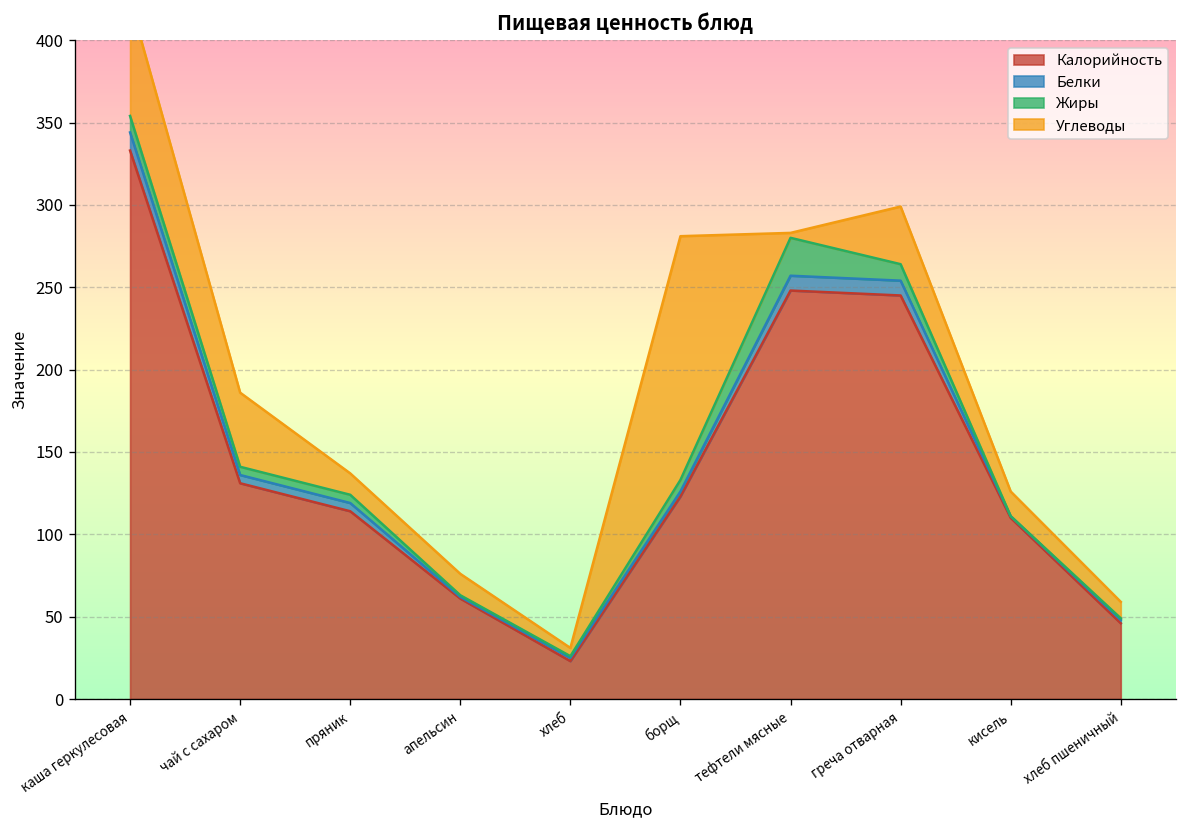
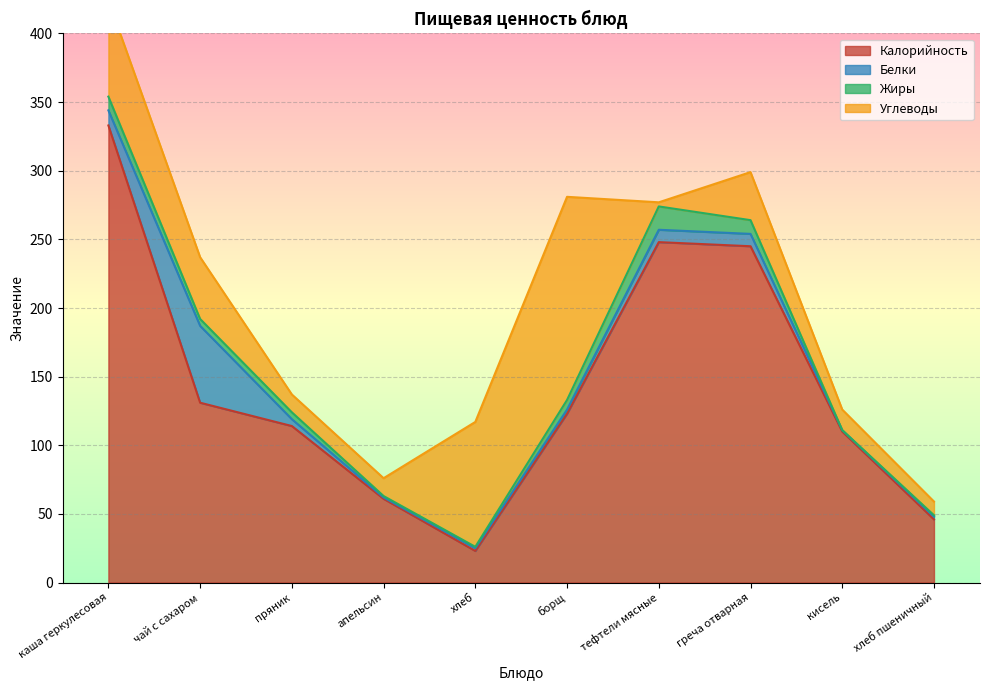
  {
    "Калорийность": {
      "каша геркулесовая": 333,
      "чай с сахаром": 131,
      "пряник": 114,
      "хлеб": 23,
      "борщ": 123,
      "тефтели мясные": 248,
      "греча отварная": 245,
      "хлеб пшеничный": 46
    },
    "Белки": {
      "каша геркулесовая": 11,
-     "чай с сахаром": 5,
+     "чай с сахаром": 56,
      "пряник": 5,
      "борщ": 3,
      "тефтели мясные": 9,
      "греча отварная": 9
    },
    "Жиры": {
      "каша геркулесовая": 10,
      "чай с сахаром": 5,
      "пряник": 5,
      "борщ": 7,
-     "тефтели мясные": 23,
+     "тефтели мясные": 17,
      "греча отварная": 10
    },
    "Углеводы": {
      "чай с сахаром": 45,
      "пряник": 13,
      "апельсин": 13,
-     "хлеб": 5,
+     "хлеб": 91,
      "борщ": 148,
      "тефтели мясные": 3,
      "греча отварная": 35,
      "кисель": 15,
      "хлеб пшеничный": 10
    }
  }
